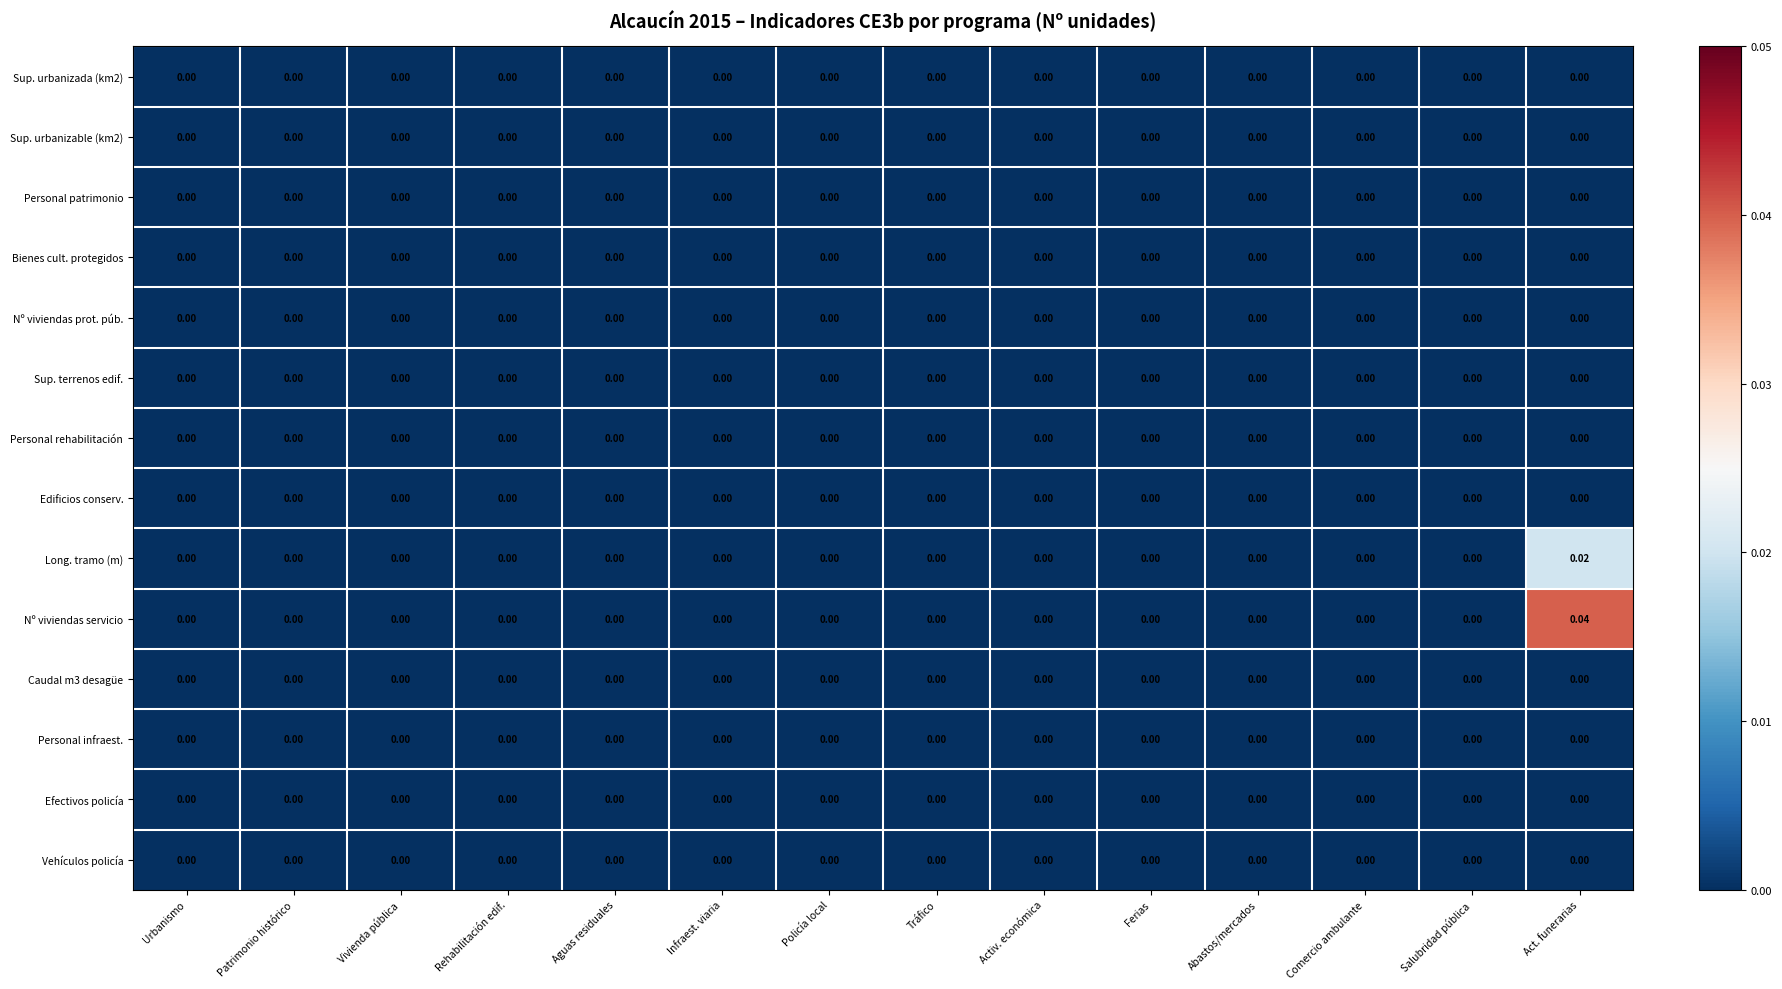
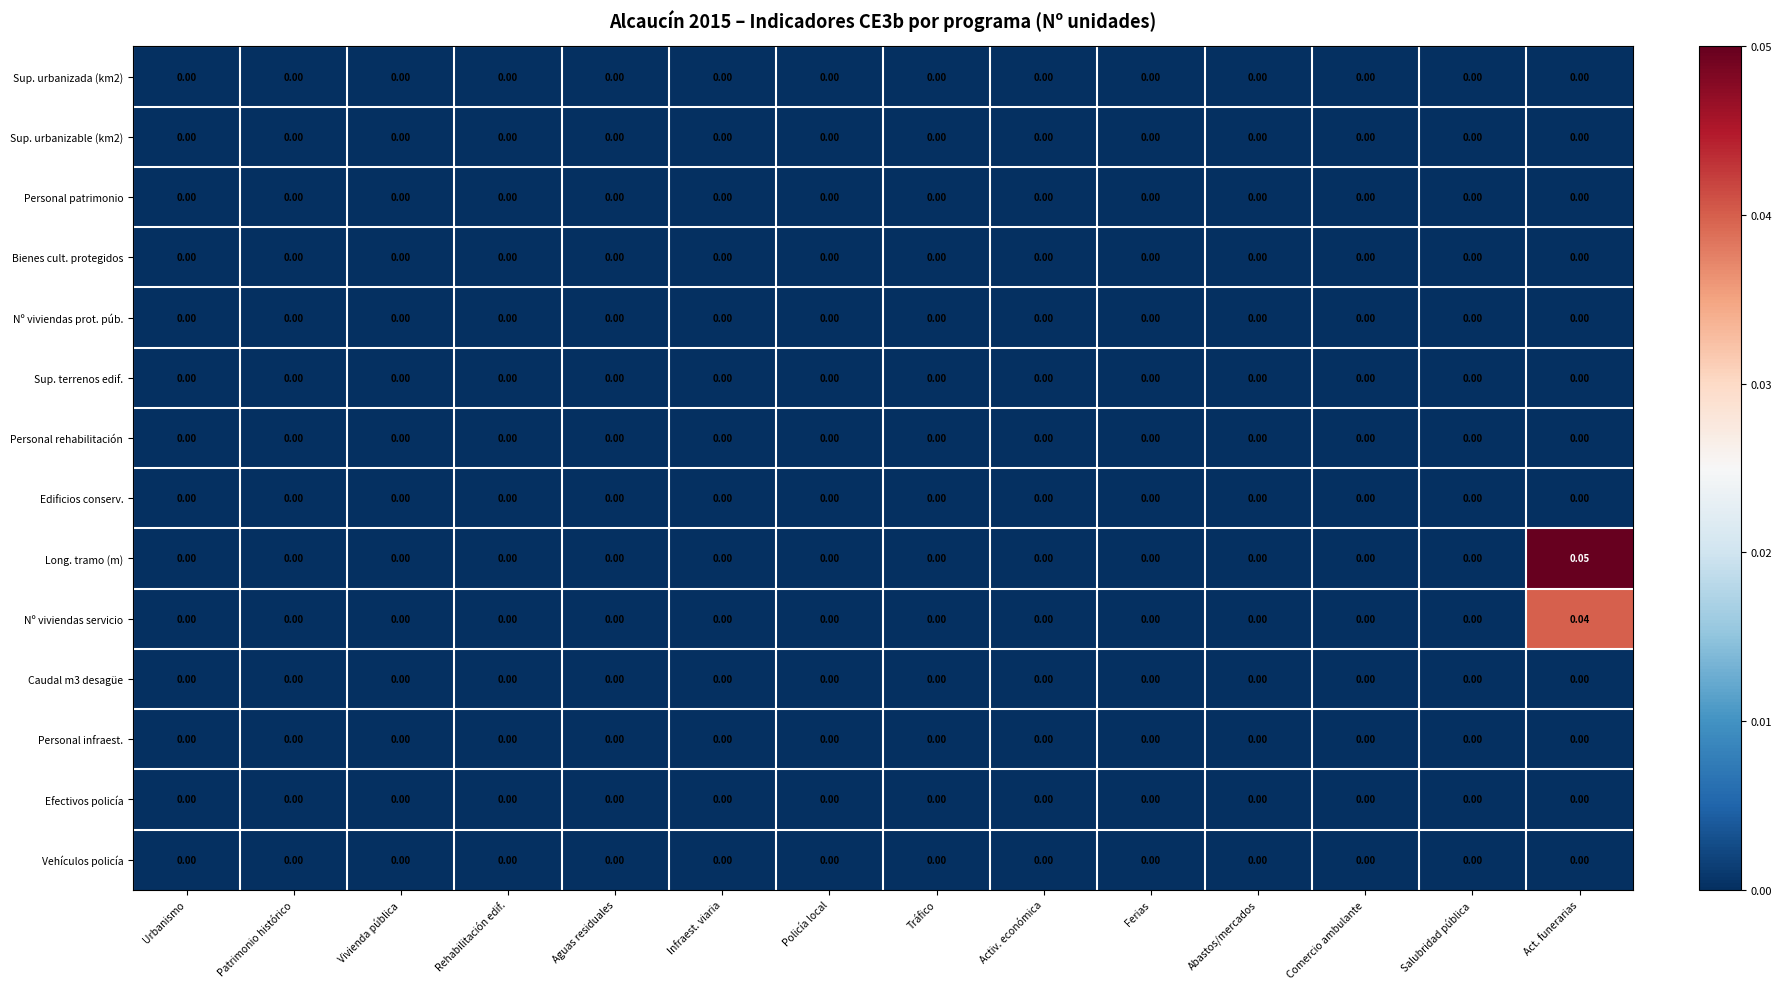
  {
    "Sup. urbanizada (km2)": {
      "Urbanismo": 0.00,
      "Patrimonio histórico": 0.00,
      "Vivienda pública": 0.00,
      "Rehabilitación edif.": 0.00,
      "Aguas residuales": 0.00,
      "Infraest. viaria": 0.00,
      "Policía local": 0.00,
      "Tráfico": 0.00,
      "Activ. económica": 0.00,
      "Ferias": 0.00,
      "Abastos/mercados": 0.00,
      "Comercio ambulante": 0.00,
      "Salubridad pública": 0.00,
      "Act. funerarias": 0.00
    },
    "Sup. urbanizable (km2)": {
      "Urbanismo": 0.00,
      "Patrimonio histórico": 0.00,
      "Vivienda pública": 0.00,
      "Rehabilitación edif.": 0.00,
      "Aguas residuales": 0.00,
      "Infraest. viaria": 0.00,
      "Policía local": 0.00,
      "Tráfico": 0.00,
      "Activ. económica": 0.00,
      "Ferias": 0.00,
      "Abastos/mercados": 0.00,
      "Comercio ambulante": 0.00,
      "Salubridad pública": 0.00,
      "Act. funerarias": 0.00
    },
    "Personal patrimonio": {
      "Urbanismo": 0.00,
      "Patrimonio histórico": 0.00,
      "Vivienda pública": 0.00,
      "Rehabilitación edif.": 0.00,
      "Aguas residuales": 0.00,
      "Infraest. viaria": 0.00,
      "Policía local": 0.00,
      "Tráfico": 0.00,
      "Activ. económica": 0.00,
      "Ferias": 0.00,
      "Abastos/mercados": 0.00,
      "Comercio ambulante": 0.00,
      "Salubridad pública": 0.00,
      "Act. funerarias": 0.00
    },
    "Bienes cult. protegidos": {
      "Urbanismo": 0.00,
      "Patrimonio histórico": 0.00,
      "Vivienda pública": 0.00,
      "Rehabilitación edif.": 0.00,
      "Aguas residuales": 0.00,
      "Infraest. viaria": 0.00,
      "Policía local": 0.00,
      "Tráfico": 0.00,
      "Activ. económica": 0.00,
      "Ferias": 0.00,
      "Abastos/mercados": 0.00,
      "Comercio ambulante": 0.00,
      "Salubridad pública": 0.00,
      "Act. funerarias": 0.00
    },
    "Nº viviendas prot. púb.": {
      "Urbanismo": 0.00,
      "Patrimonio histórico": 0.00,
      "Vivienda pública": 0.00,
      "Rehabilitación edif.": 0.00,
      "Aguas residuales": 0.00,
      "Infraest. viaria": 0.00,
      "Policía local": 0.00,
      "Tráfico": 0.00,
      "Activ. económica": 0.00,
      "Ferias": 0.00,
      "Abastos/mercados": 0.00,
      "Comercio ambulante": 0.00,
      "Salubridad pública": 0.00,
      "Act. funerarias": 0.00
    },
    "Sup. terrenos edif.": {
      "Urbanismo": 0.00,
      "Patrimonio histórico": 0.00,
      "Vivienda pública": 0.00,
      "Rehabilitación edif.": 0.00,
      "Aguas residuales": 0.00,
      "Infraest. viaria": 0.00,
      "Policía local": 0.00,
      "Tráfico": 0.00,
      "Activ. económica": 0.00,
      "Ferias": 0.00,
      "Abastos/mercados": 0.00,
      "Comercio ambulante": 0.00,
      "Salubridad pública": 0.00,
      "Act. funerarias": 0.00
    },
    "Personal rehabilitación": {
      "Urbanismo": 0.00,
      "Patrimonio histórico": 0.00,
      "Vivienda pública": 0.00,
      "Rehabilitación edif.": 0.00,
      "Aguas residuales": 0.00,
      "Infraest. viaria": 0.00,
      "Policía local": 0.00,
      "Tráfico": 0.00,
      "Activ. económica": 0.00,
      "Ferias": 0.00,
      "Abastos/mercados": 0.00,
      "Comercio ambulante": 0.00,
      "Salubridad pública": 0.00,
      "Act. funerarias": 0.00
    },
    "Edificios conserv.": {
      "Urbanismo": 0.00,
      "Patrimonio histórico": 0.00,
      "Vivienda pública": 0.00,
      "Rehabilitación edif.": 0.00,
      "Aguas residuales": 0.00,
      "Infraest. viaria": 0.00,
      "Policía local": 0.00,
      "Tráfico": 0.00,
      "Activ. económica": 0.00,
      "Ferias": 0.00,
      "Abastos/mercados": 0.00,
      "Comercio ambulante": 0.00,
      "Salubridad pública": 0.00,
      "Act. funerarias": 0.00
    },
    "Long. tramo (m)": {
      "Urbanismo": 0.00,
      "Patrimonio histórico": 0.00,
      "Vivienda pública": 0.00,
      "Rehabilitación edif.": 0.00,
      "Aguas residuales": 0.00,
      "Infraest. viaria": 0.00,
      "Policía local": 0.00,
      "Tráfico": 0.00,
      "Activ. económica": 0.00,
      "Ferias": 0.00,
      "Abastos/mercados": 0.00,
      "Comercio ambulante": 0.00,
      "Salubridad pública": 0.00,
-     "Act. funerarias": 0.02
+     "Act. funerarias": 0.05
    },
    "Nº viviendas servicio": {
      "Urbanismo": 0.00,
      "Patrimonio histórico": 0.00,
      "Vivienda pública": 0.00,
      "Rehabilitación edif.": 0.00,
      "Aguas residuales": 0.00,
      "Infraest. viaria": 0.00,
      "Policía local": 0.00,
      "Tráfico": 0.00,
      "Activ. económica": 0.00,
      "Ferias": 0.00,
      "Abastos/mercados": 0.00,
      "Comercio ambulante": 0.00,
      "Salubridad pública": 0.00,
      "Act. funerarias": 0.04
    },
    "Caudal m3 desagüe": {
      "Urbanismo": 0.00,
      "Patrimonio histórico": 0.00,
      "Vivienda pública": 0.00,
      "Rehabilitación edif.": 0.00,
      "Aguas residuales": 0.00,
      "Infraest. viaria": 0.00,
      "Policía local": 0.00,
      "Tráfico": 0.00,
      "Activ. económica": 0.00,
      "Ferias": 0.00,
      "Abastos/mercados": 0.00,
      "Comercio ambulante": 0.00,
      "Salubridad pública": 0.00,
      "Act. funerarias": 0.00
    },
    "Personal infraest.": {
      "Urbanismo": 0.00,
      "Patrimonio histórico": 0.00,
      "Vivienda pública": 0.00,
      "Rehabilitación edif.": 0.00,
      "Aguas residuales": 0.00,
      "Infraest. viaria": 0.00,
      "Policía local": 0.00,
      "Tráfico": 0.00,
      "Activ. económica": 0.00,
      "Ferias": 0.00,
      "Abastos/mercados": 0.00,
      "Comercio ambulante": 0.00,
      "Salubridad pública": 0.00,
      "Act. funerarias": 0.00
    },
    "Efectivos policía": {
      "Urbanismo": 0.00,
      "Patrimonio histórico": 0.00,
      "Vivienda pública": 0.00,
      "Rehabilitación edif.": 0.00,
      "Aguas residuales": 0.00,
      "Infraest. viaria": 0.00,
      "Policía local": 0.00,
      "Tráfico": 0.00,
      "Activ. económica": 0.00,
      "Ferias": 0.00,
      "Abastos/mercados": 0.00,
      "Comercio ambulante": 0.00,
      "Salubridad pública": 0.00,
      "Act. funerarias": 0.00
    },
    "Vehículos policía": {
      "Urbanismo": 0.00,
      "Patrimonio histórico": 0.00,
      "Vivienda pública": 0.00,
      "Rehabilitación edif.": 0.00,
      "Aguas residuales": 0.00,
      "Infraest. viaria": 0.00,
      "Policía local": 0.00,
      "Tráfico": 0.00,
      "Activ. económica": 0.00,
      "Ferias": 0.00,
      "Abastos/mercados": 0.00,
      "Comercio ambulante": 0.00,
      "Salubridad pública": 0.00,
      "Act. funerarias": 0.00
    }
  }
